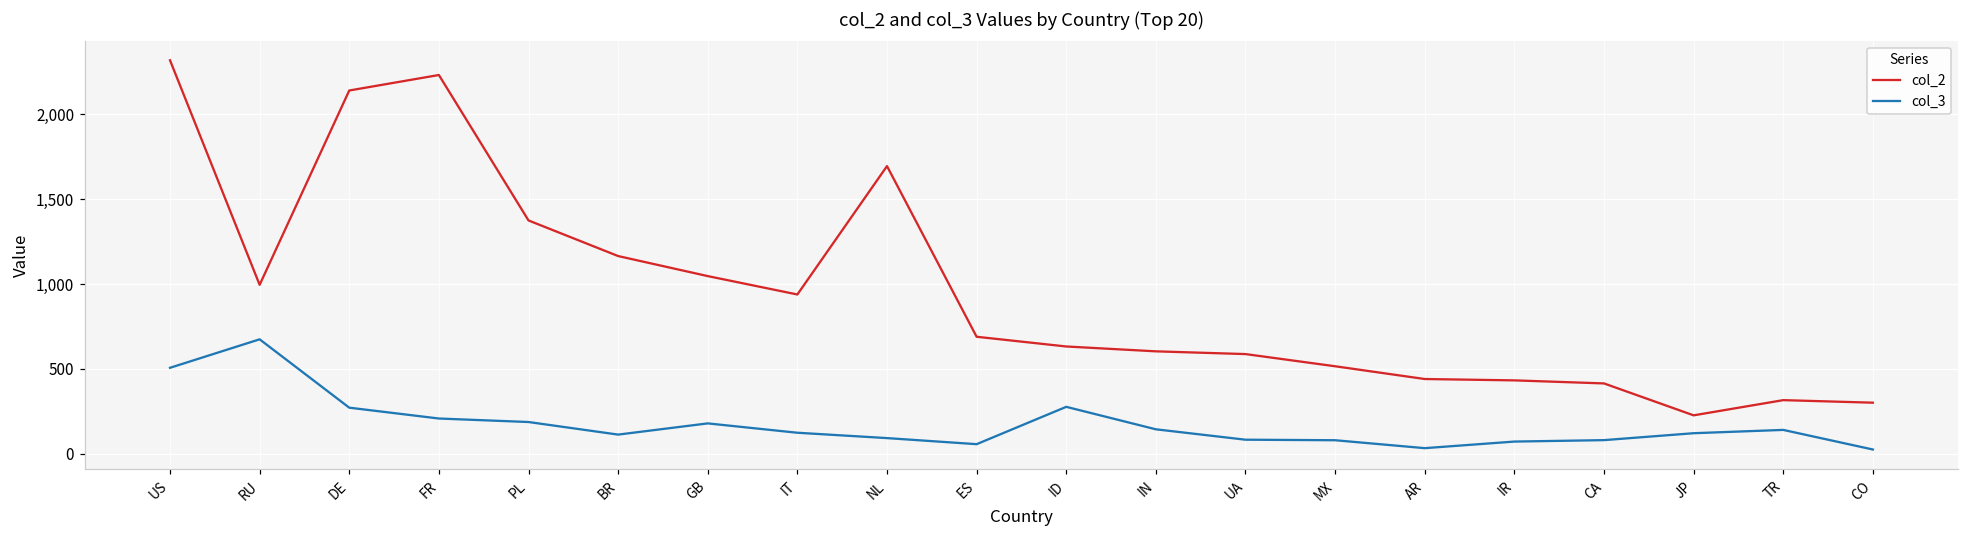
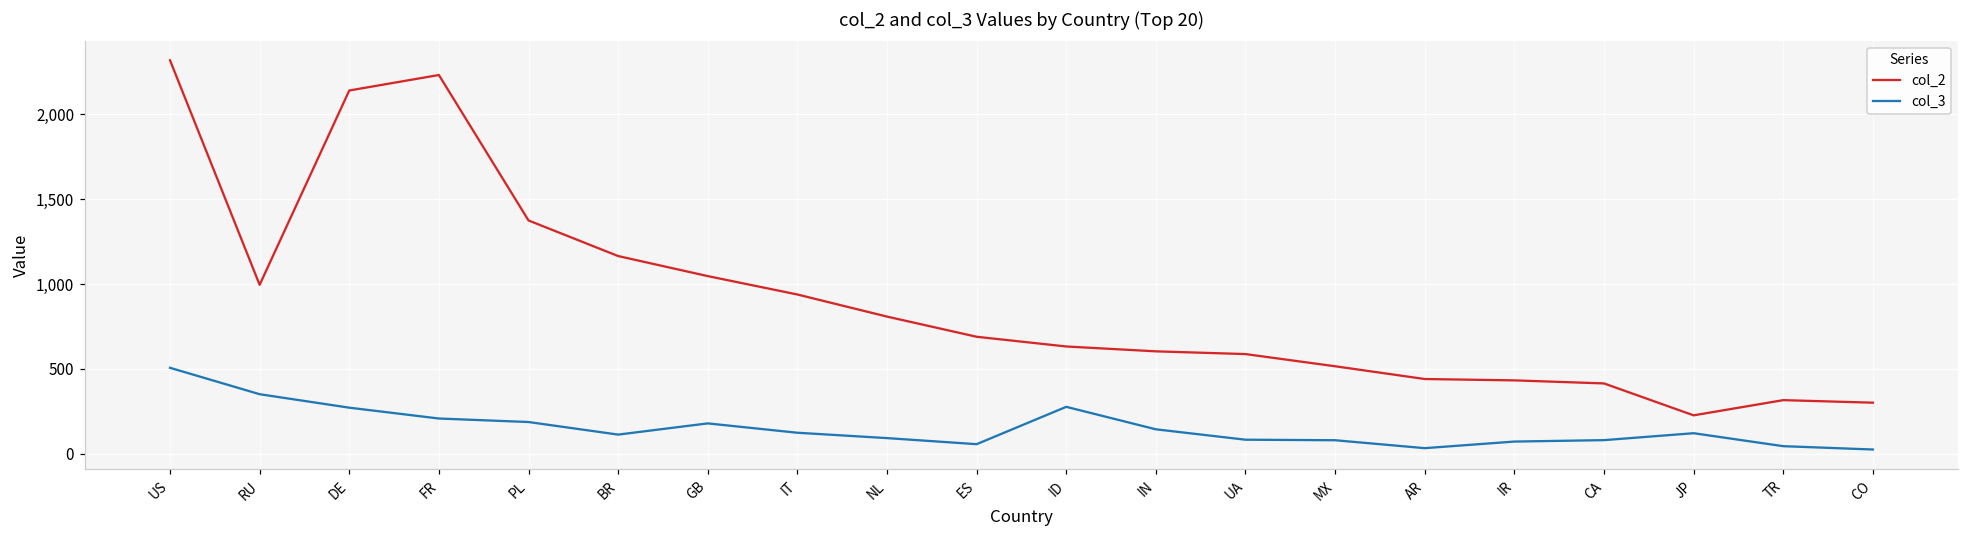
  {
    "col_2": {
      "US": "2,320",
      "RU": "1,000",
      "DE": "2,140",
      "FR": "2,230",
      "PL": "1,370",
      "BR": "1,160",
      "GB": "1,050",
      "IT": "940",
-     "NL": "1,690",
+     "NL": "810",
      "ES": "690",
      "ID": "630",
      "IN": "600",
      "UA": "590",
      "MX": "520",
      "AR": "440",
      "IR": "430",
      "CA": "410",
      "JP": "230",
      "TR": "320",
      "CO": "300"
    },
    "col_3": {
      "US": "510",
-     "RU": "670",
+     "RU": "350",
      "DE": "270",
      "FR": "210",
      "PL": "190",
      "BR": "110",
      "GB": "180",
      "IT": "120",
      "NL": "90",
      "ES": "60",
      "ID": "280",
      "IN": "140",
      "UA": "80",
      "MX": "80",
      "AR": "30",
      "IR": "70",
      "CA": "80",
      "JP": "120",
-     "TR": "140",
+     "TR": "50",
      "CO": "30"
    }
  }
